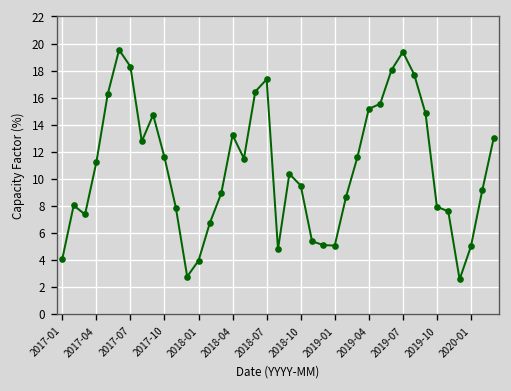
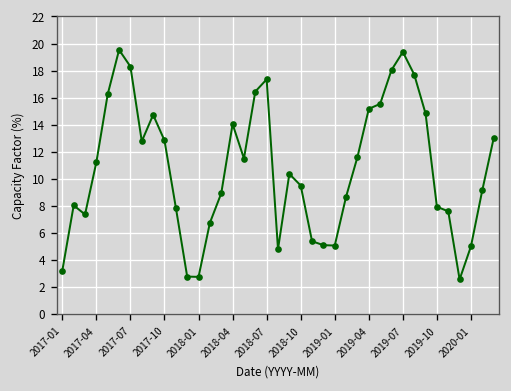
  {
-   "2017-01": 4.1,
+   "2017-01": 3.2,
    "2017-04": 11.2,
    "2017-07": 18.3,
-   "2017-10": 11.6,
-   "2018-01": 3.9,
-   "2018-04": 13.2,
+   "2017-10": 12.8,
+   "2018-01": 2.7,
+   "2018-04": 14.0,
    "2018-07": 17.3,
    "2018-10": 9.5,
    "2019-01": 5.1,
    "2019-04": 15.2,
    "2019-07": 19.4,
    "2019-10": 7.9,
    "2020-01": 5.0
  }
